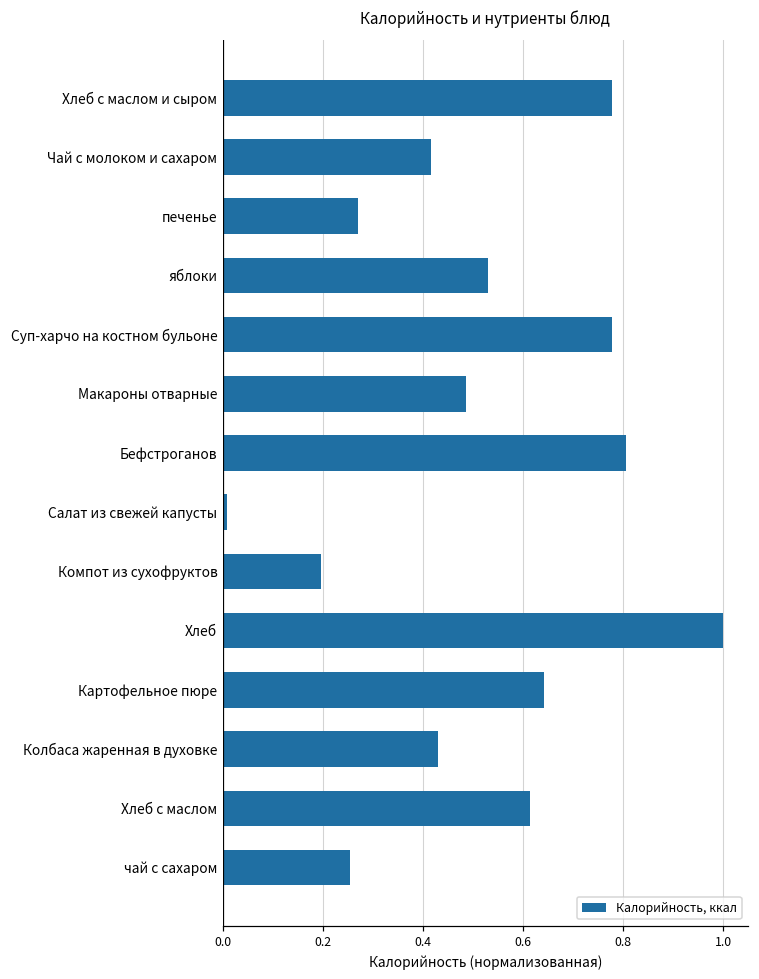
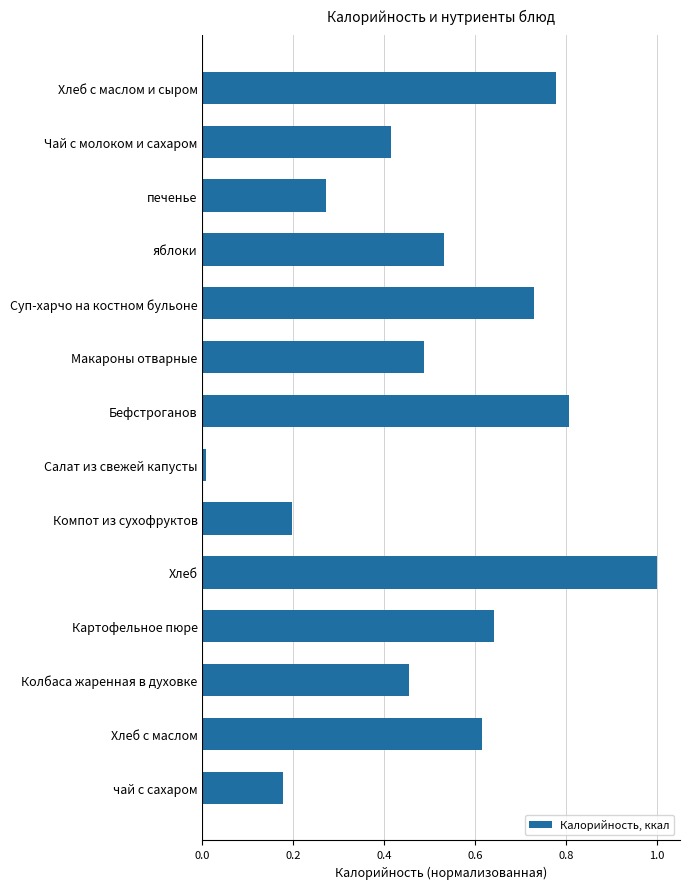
  {
    "Хлеб с маслом и сыром": 0.78,
    "Чай с молоком и сахаром": 0.42,
    "печенье": 0.27,
    "яблоки": 0.53,
-   "Суп-харчо на костном бульоне": 0.78,
+   "Суп-харчо на костном бульоне": 0.73,
    "Макароны отварные": 0.49,
    "Бефстроганов": 0.81,
    "Салат из свежей капусты": 0.01,
    "Компот из сухофруктов": 0.20,
    "Хлеб": 1.00,
    "Картофельное пюре": 0.64,
-   "Колбаса жаренная в духовке": 0.43,
+   "Колбаса жаренная в духовке": 0.45,
    "Хлеб с маслом": 0.61,
-   "чай с сахаром": 0.26
+   "чай с сахаром": 0.18
  }
